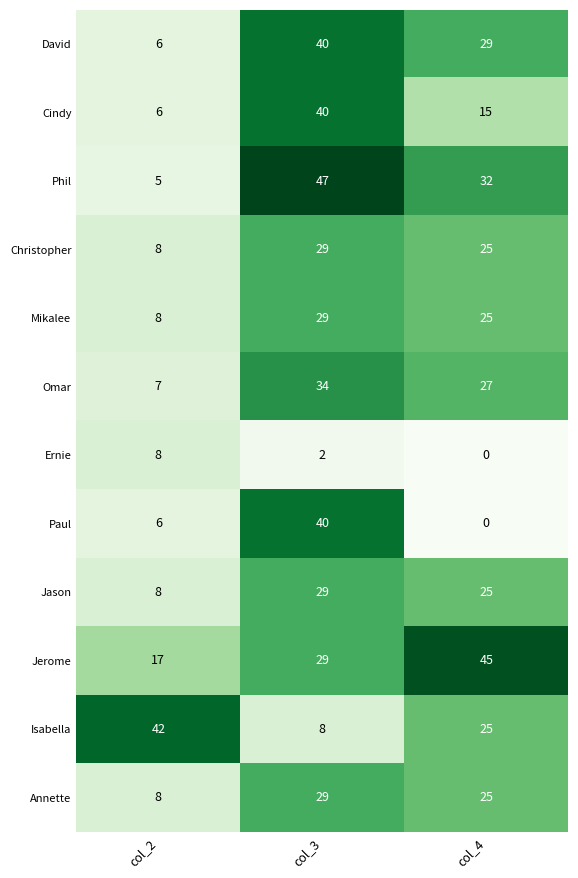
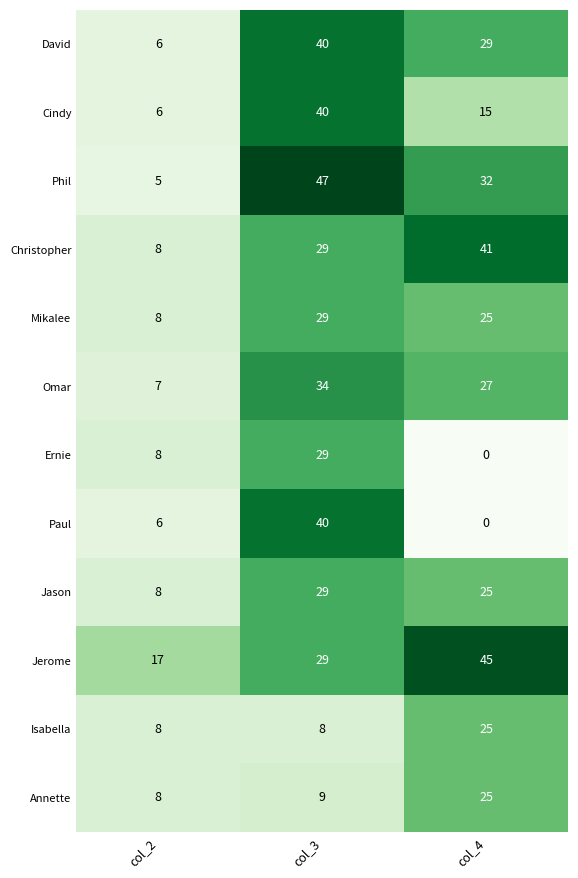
  {
    "David": {
      "col_2": 6,
      "col_3": 40,
      "col_4": 29
    },
    "Cindy": {
      "col_2": 6,
      "col_3": 40,
      "col_4": 15
    },
    "Phil": {
      "col_2": 5,
      "col_3": 47,
      "col_4": 32
    },
    "Christopher": {
      "col_2": 8,
      "col_3": 29,
-     "col_4": 25
+     "col_4": 41
    },
    "Mikalee": {
      "col_2": 8,
      "col_3": 29,
      "col_4": 25
    },
    "Omar": {
      "col_2": 7,
      "col_3": 34,
      "col_4": 27
    },
    "Ernie": {
      "col_2": 8,
-     "col_3": 2,
+     "col_3": 29,
      "col_4": 0
    },
    "Paul": {
      "col_2": 6,
      "col_3": 40,
      "col_4": 0
    },
    "Jason": {
      "col_2": 8,
      "col_3": 29,
      "col_4": 25
    },
    "Jerome": {
      "col_2": 17,
      "col_3": 29,
      "col_4": 45
    },
    "Isabella": {
-     "col_2": 42,
+     "col_2": 8,
      "col_3": 8,
      "col_4": 25
    },
    "Annette": {
      "col_2": 8,
-     "col_3": 29,
+     "col_3": 9,
      "col_4": 25
    }
  }
